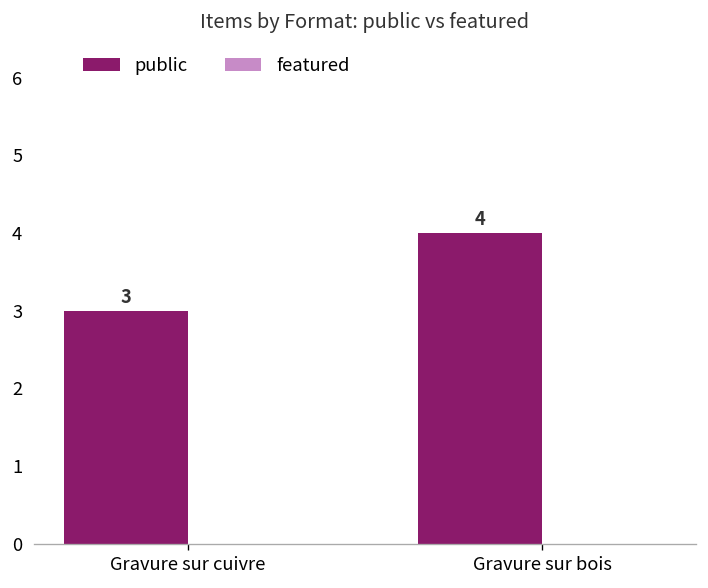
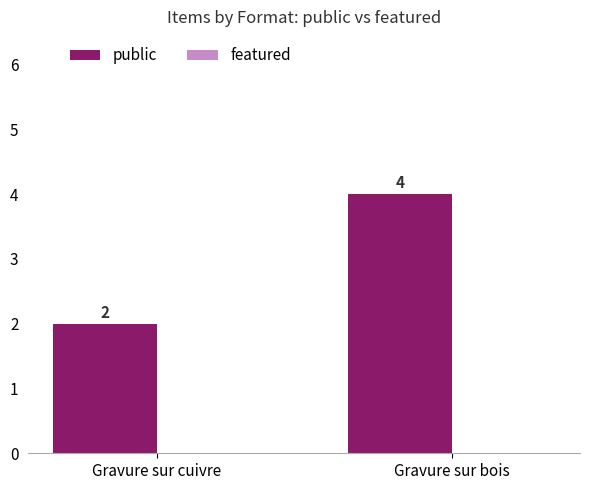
  {
    "public": {
-     "Gravure sur cuivre": 3,
+     "Gravure sur cuivre": 2,
      "Gravure sur bois": 4
    },
    "featured": {
      "Gravure sur cuivre": 0.0,
      "Gravure sur bois": 0.0
    }
  }
